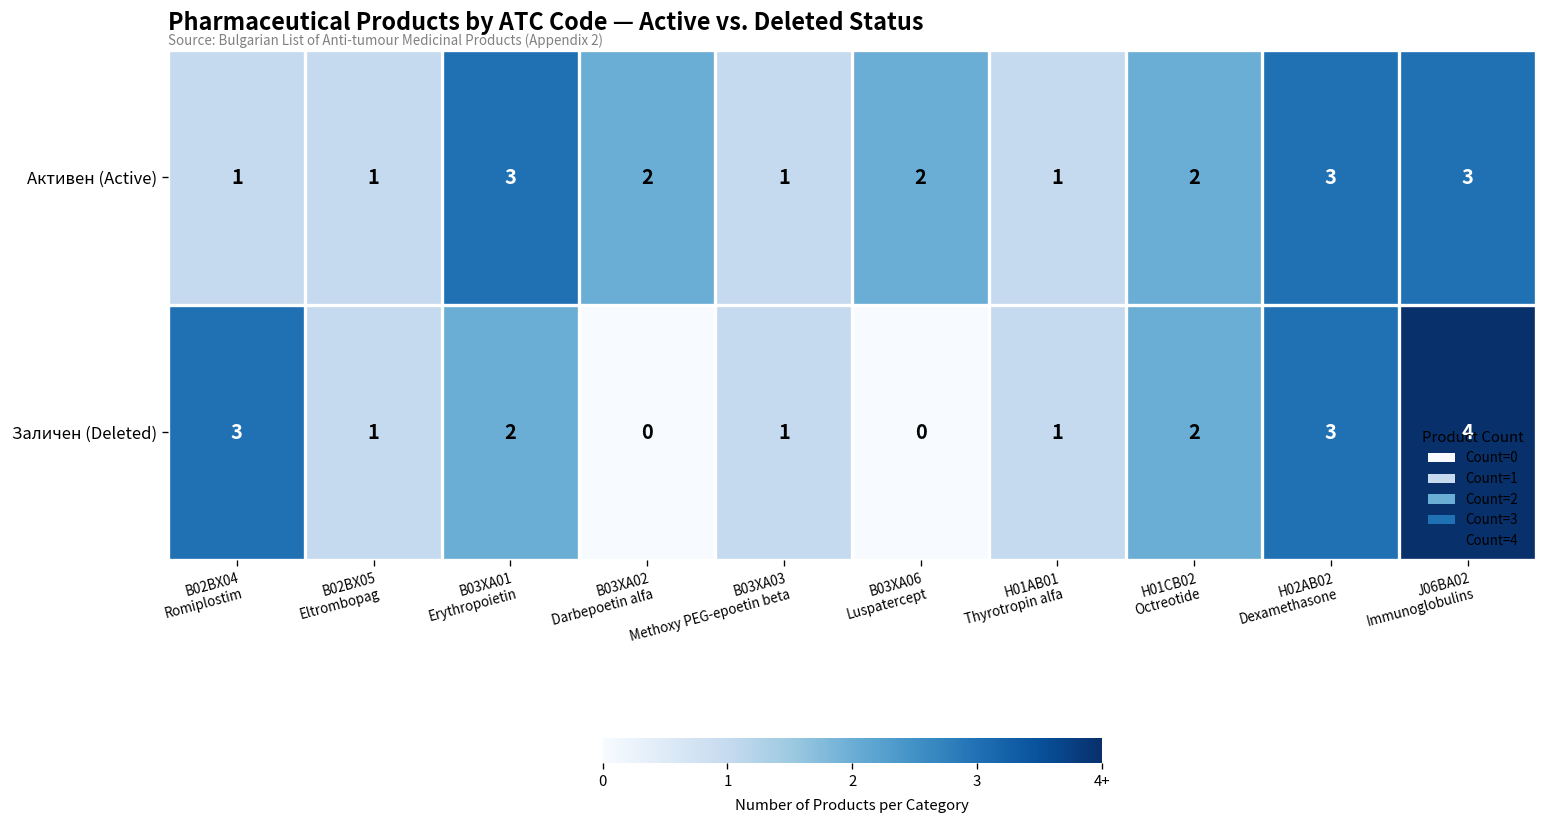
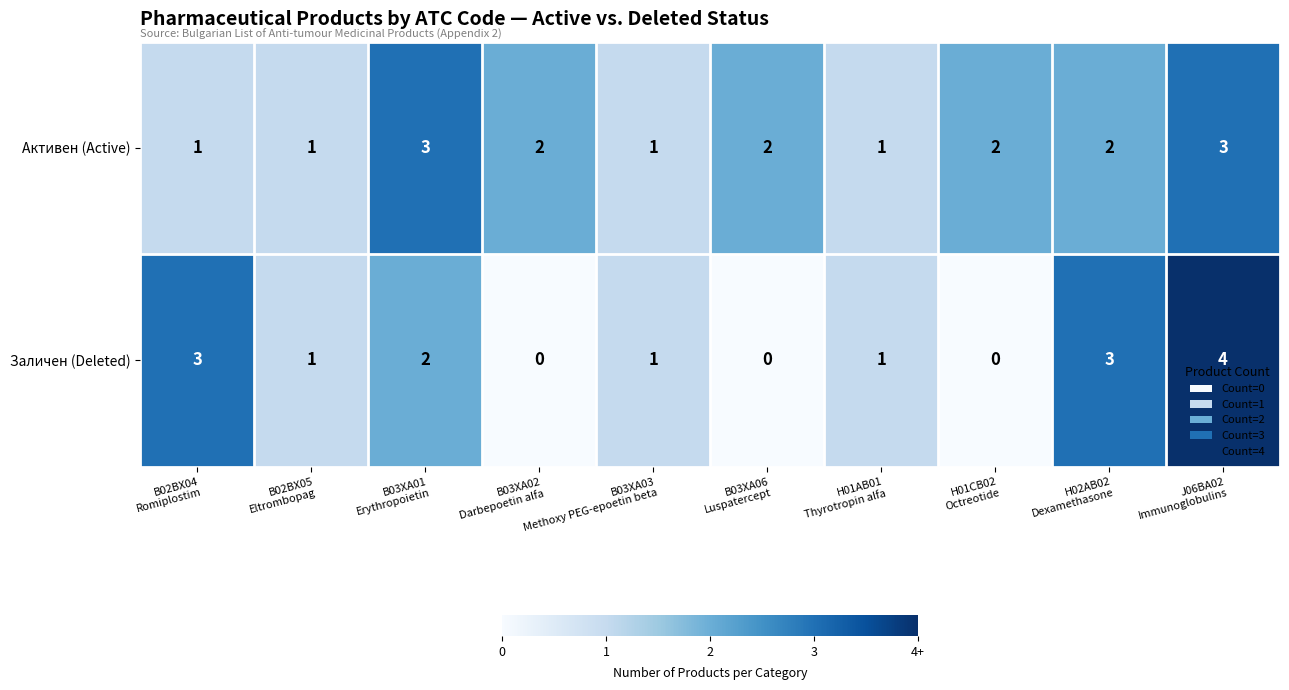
  {
    "Активен (Active)": {
      "B02BX04 Romiplostim": 1,
      "B02BX05 Eltrombopag": 1,
      "B03XA01 Erythropoietin": 3,
      "B03XA02 Darbepoetin alfa": 2,
      "B03XA03 Methoxy PEG-epoetin beta": 1,
      "B03XA06 Luspatercept": 2,
      "H01AB01 Thyrotropin alfa": 1,
      "H01CB02 Octreotide": 2,
-     "H02AB02 Dexamethasone": 3,
+     "H02AB02 Dexamethasone": 2,
      "J06BA02 Immunoglobulins": 3
    },
    "Заличен (Deleted)": {
      "B02BX04 Romiplostim": 3,
      "B02BX05 Eltrombopag": 1,
      "B03XA01 Erythropoietin": 2,
      "B03XA02 Darbepoetin alfa": 0,
      "B03XA03 Methoxy PEG-epoetin beta": 1,
      "B03XA06 Luspatercept": 0,
      "H01AB01 Thyrotropin alfa": 1,
-     "H01CB02 Octreotide": 2,
+     "H01CB02 Octreotide": 0,
      "H02AB02 Dexamethasone": 3,
      "J06BA02 Immunoglobulins": 4
    }
  }
